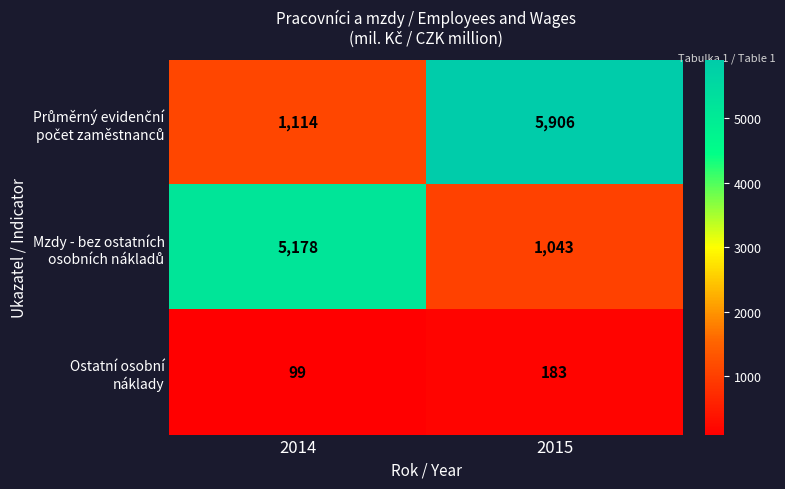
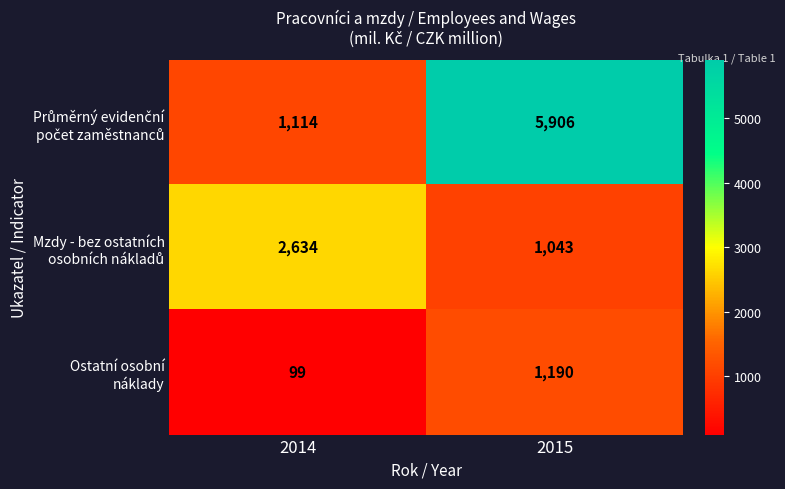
  {
    "Průměrný evidenční počet zaměstnanců": {
      "2014": "1,114",
      "2015": "5,906"
    },
    "Mzdy - bez ostatních osobních nákladů": {
-     "2014": "5,178",
+     "2014": "2,634",
      "2015": "1,043"
    },
    "Ostatní osobní náklady": {
      "2014": "99",
-     "2015": "183"
+     "2015": "1,190"
    }
  }
